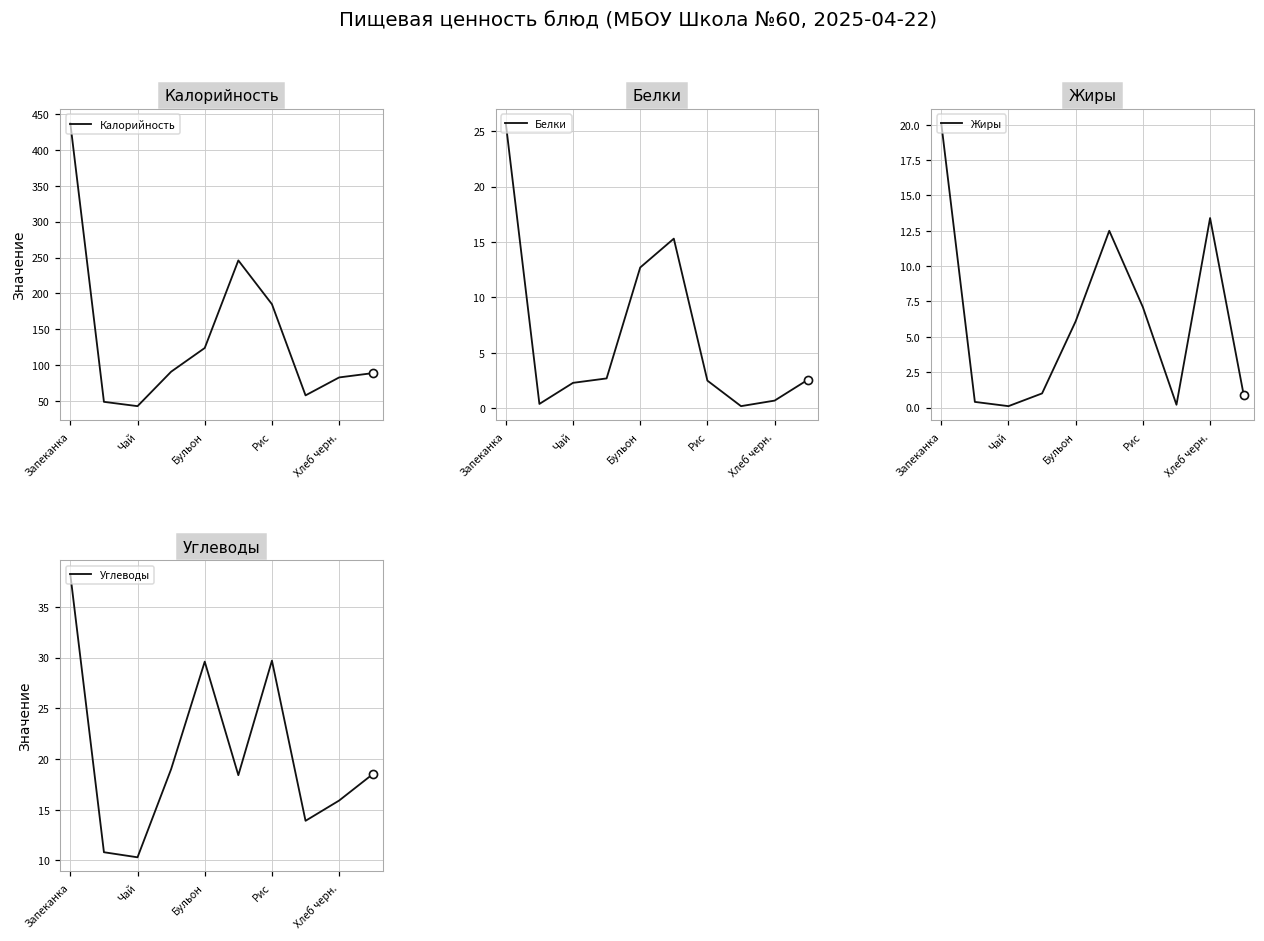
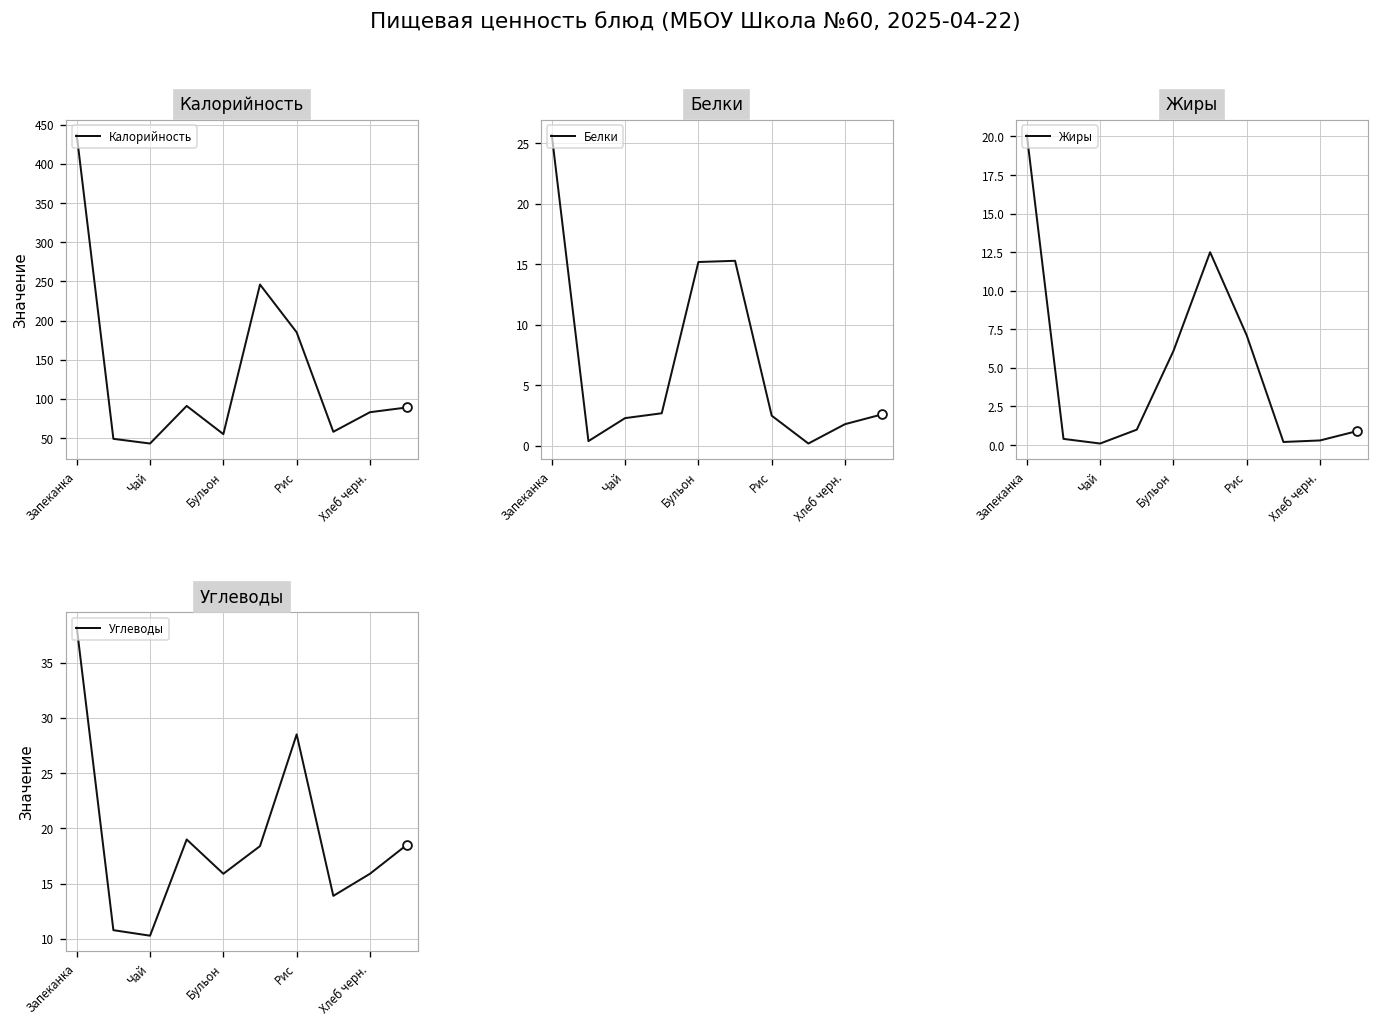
  {
    "Калорийность": {
      "Калорийность": {
        "Чай": 40,
-       "Бульон": 120,
+       "Бульон": 60,
        "Рис": 190,
        "Хлеб черн.": 80
      }
    },
    "Белки": {
      "Белки": {
        "Чай": 2.3,
-       "Бульон": 12.7,
+       "Бульон": 15.2,
        "Рис": 2.5,
-       "Хлеб черн.": 0.7
+       "Хлеб черн.": 1.8
      }
    },
    "Жиры": {
      "Жиры": {
        "Чай": 0.1,
        "Бульон": 6.1,
        "Рис": 7.1,
-       "Хлеб черн.": 13.4
+       "Хлеб черн.": 0.3
      }
    },
    "Углеводы": {
      "Углеводы": {
        "Чай": 10,
-       "Бульон": 30,
-       "Рис": 30,
+       "Бульон": 16,
+       "Рис": 29,
        "Хлеб черн.": 16
      }
    }
  }
